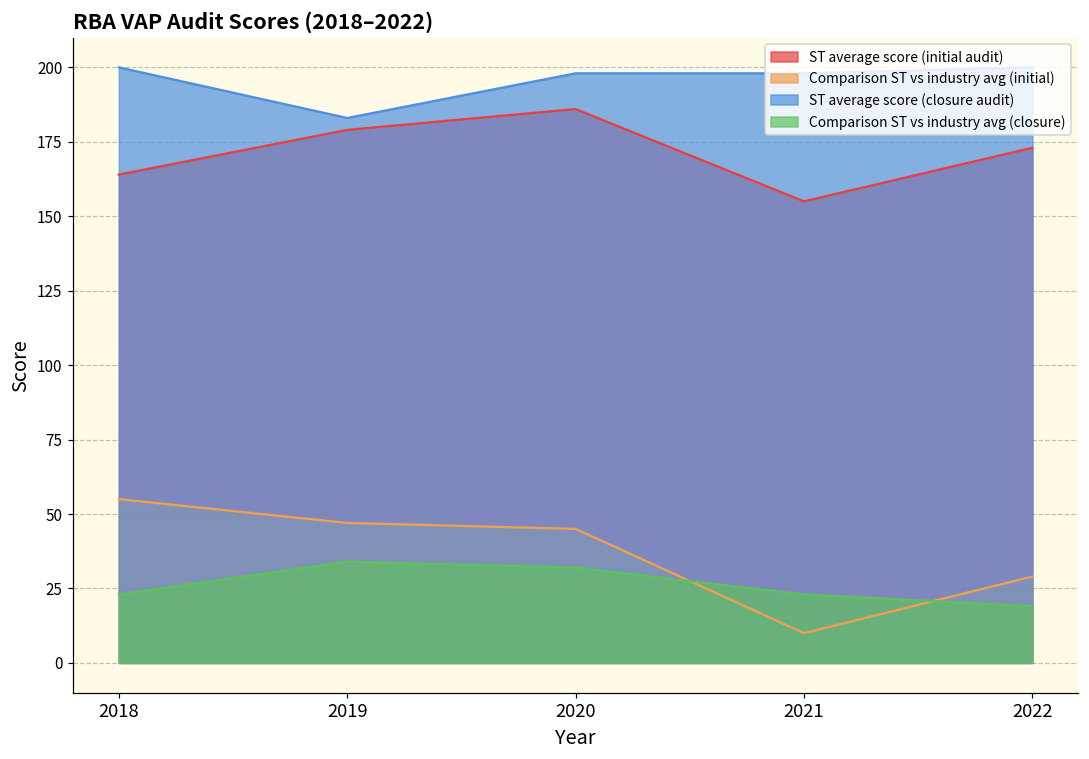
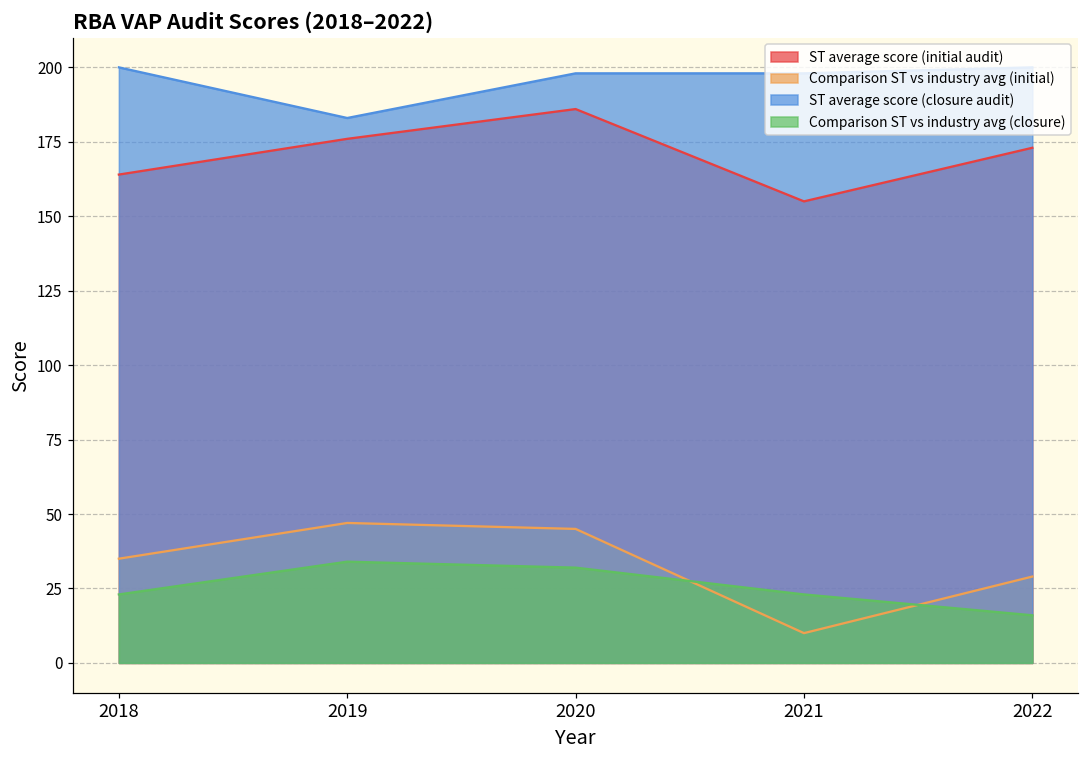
  {
    "ST average score (initial audit)": {
      "2018": 164,
-     "2019": 179,
+     "2019": 176,
      "2020": 186,
      "2021": 155,
      "2022": 173
    },
    "Comparison ST vs industry avg (initial)": {
-     "2018": 55,
+     "2018": 35,
      "2019": 47,
      "2020": 45,
      "2021": 10,
      "2022": 29
    },
    "ST average score (closure audit)": {
      "2018": 200,
      "2019": 183,
      "2020": 198
    },
    "Comparison ST vs industry avg (closure)": {
      "2018": 23,
      "2019": 34,
      "2020": 32,
      "2021": 23,
-     "2022": 19
+     "2022": 16
    }
  }
